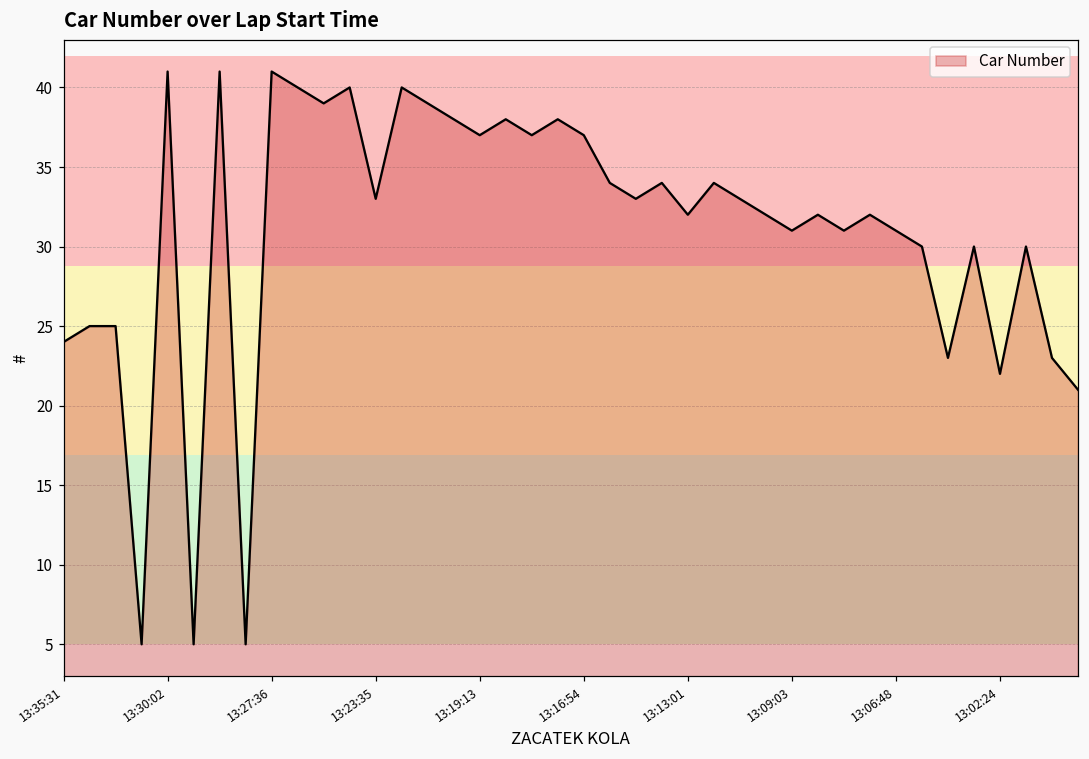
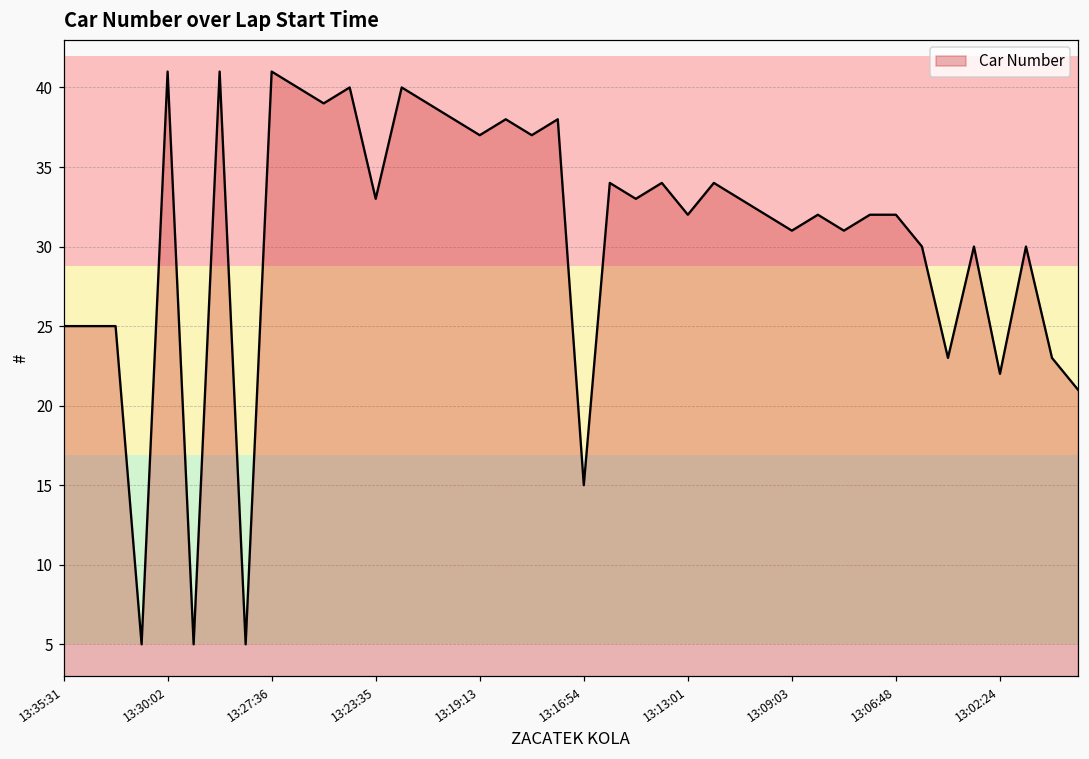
  {
-   "13:35:31": 24,
+   "13:35:31": 25,
    "13:30:02": 41,
    "13:27:36": 41,
    "13:23:35": 33,
    "13:19:13": 37,
-   "13:16:54": 37,
+   "13:16:54": 15,
    "13:13:01": 32,
    "13:09:03": 31,
-   "13:06:48": 31,
+   "13:06:48": 32,
    "13:02:24": 22
  }
